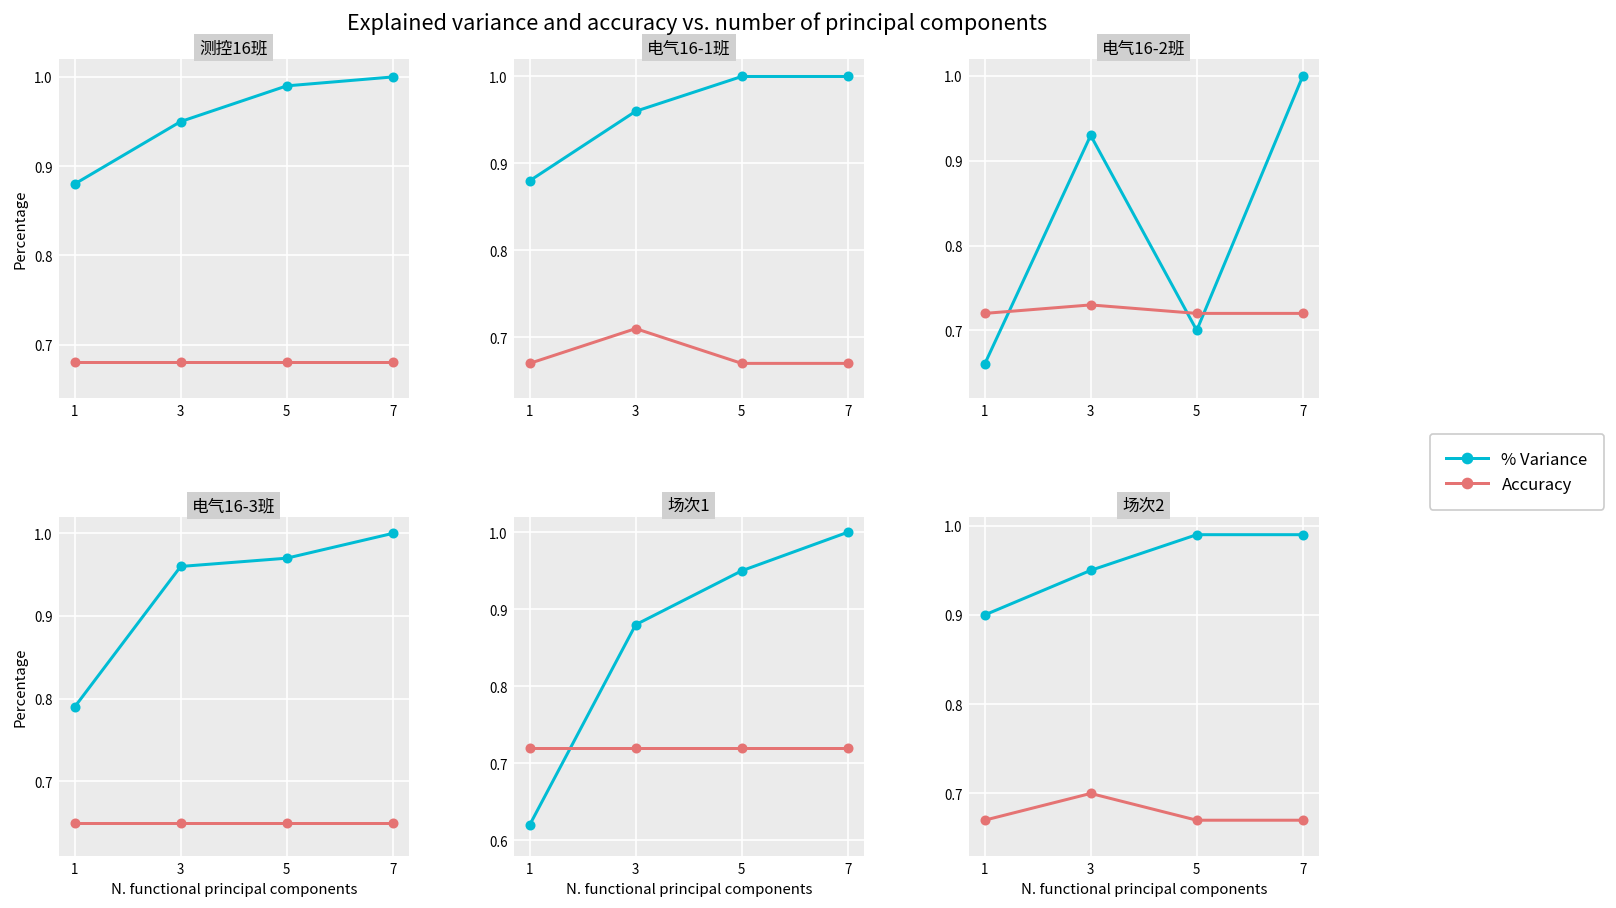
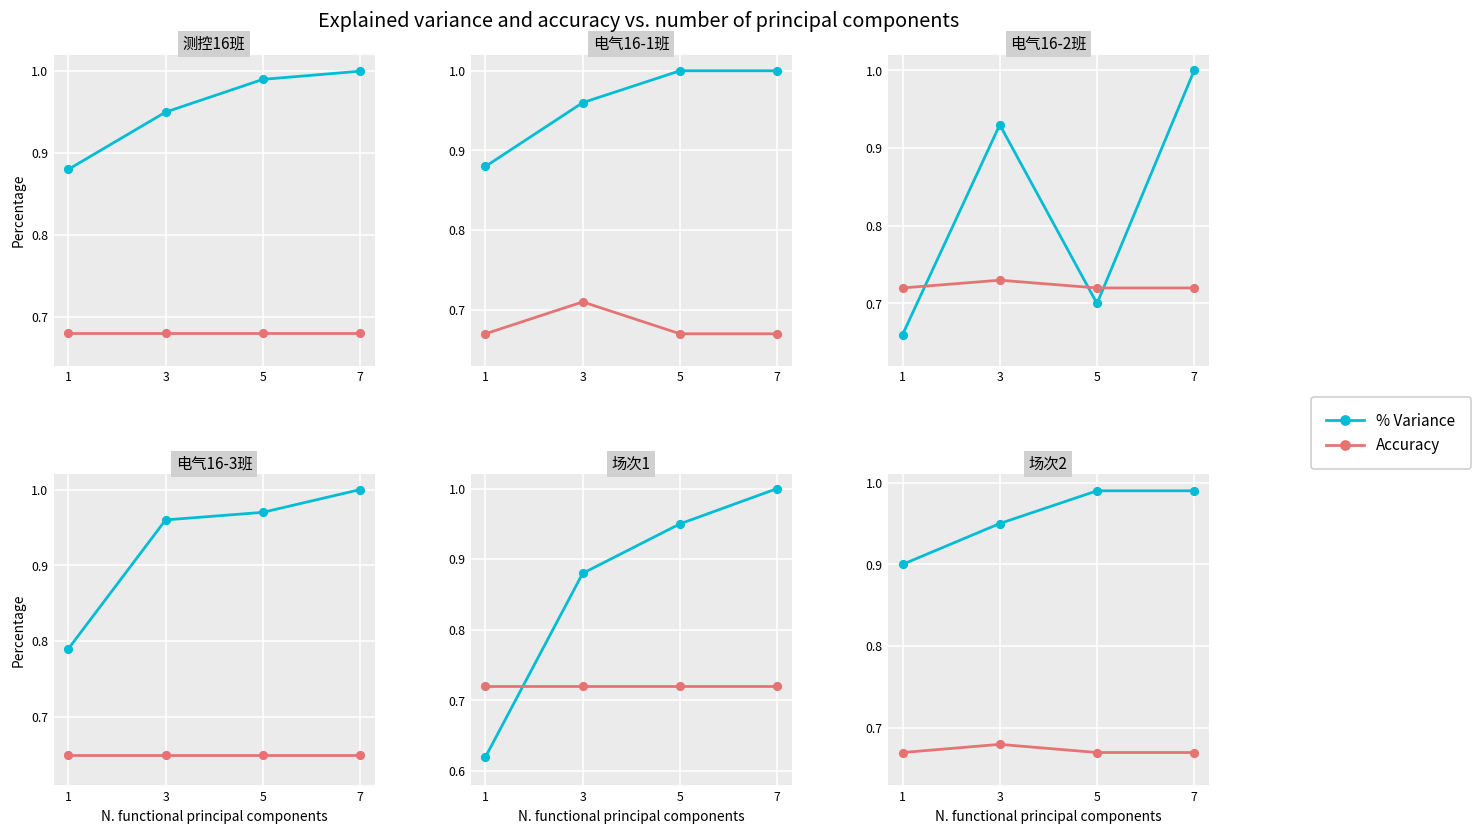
  {
    "测控16班": {
      "% Variance": {
        "1": 0.88,
        "3": 0.95,
        "5": 0.99,
        "7": 1.00
      },
      "Accuracy": {
        "1": 0.68,
        "3": 0.68,
        "5": 0.68,
        "7": 0.68
      }
    },
    "电气16-1班": {
      "% Variance": {
        "1": 0.88,
        "3": 0.96,
        "5": 1.00,
        "7": 1.00
      },
      "Accuracy": {
        "1": 0.67,
        "3": 0.71,
        "5": 0.67,
        "7": 0.67
      }
    },
    "电气16-2班": {
      "% Variance": {
        "1": 0.66,
        "3": 0.93,
        "5": 0.70,
        "7": 1.00
      },
      "Accuracy": {
        "1": 0.72,
        "3": 0.73,
        "5": 0.72,
        "7": 0.72
      }
    },
    "电气16-3班": {
      "% Variance": {
        "1": 0.79,
        "3": 0.96,
        "5": 0.97,
        "7": 1.00
      },
      "Accuracy": {
        "1": 0.65,
        "3": 0.65,
        "5": 0.65,
        "7": 0.65
      }
    },
    "场次1": {
      "% Variance": {
        "1": 0.62,
        "3": 0.88,
        "5": 0.95,
        "7": 1.00
      },
      "Accuracy": {
        "1": 0.72,
        "3": 0.72,
        "5": 0.72,
        "7": 0.72
      }
    },
    "场次2": {
      "% Variance": {
        "1": 0.90,
        "3": 0.95,
        "5": 0.99,
        "7": 0.99
      },
      "Accuracy": {
        "1": 0.67,
-       "3": 0.70,
+       "3": 0.68,
        "5": 0.67,
        "7": 0.67
      }
    }
  }
